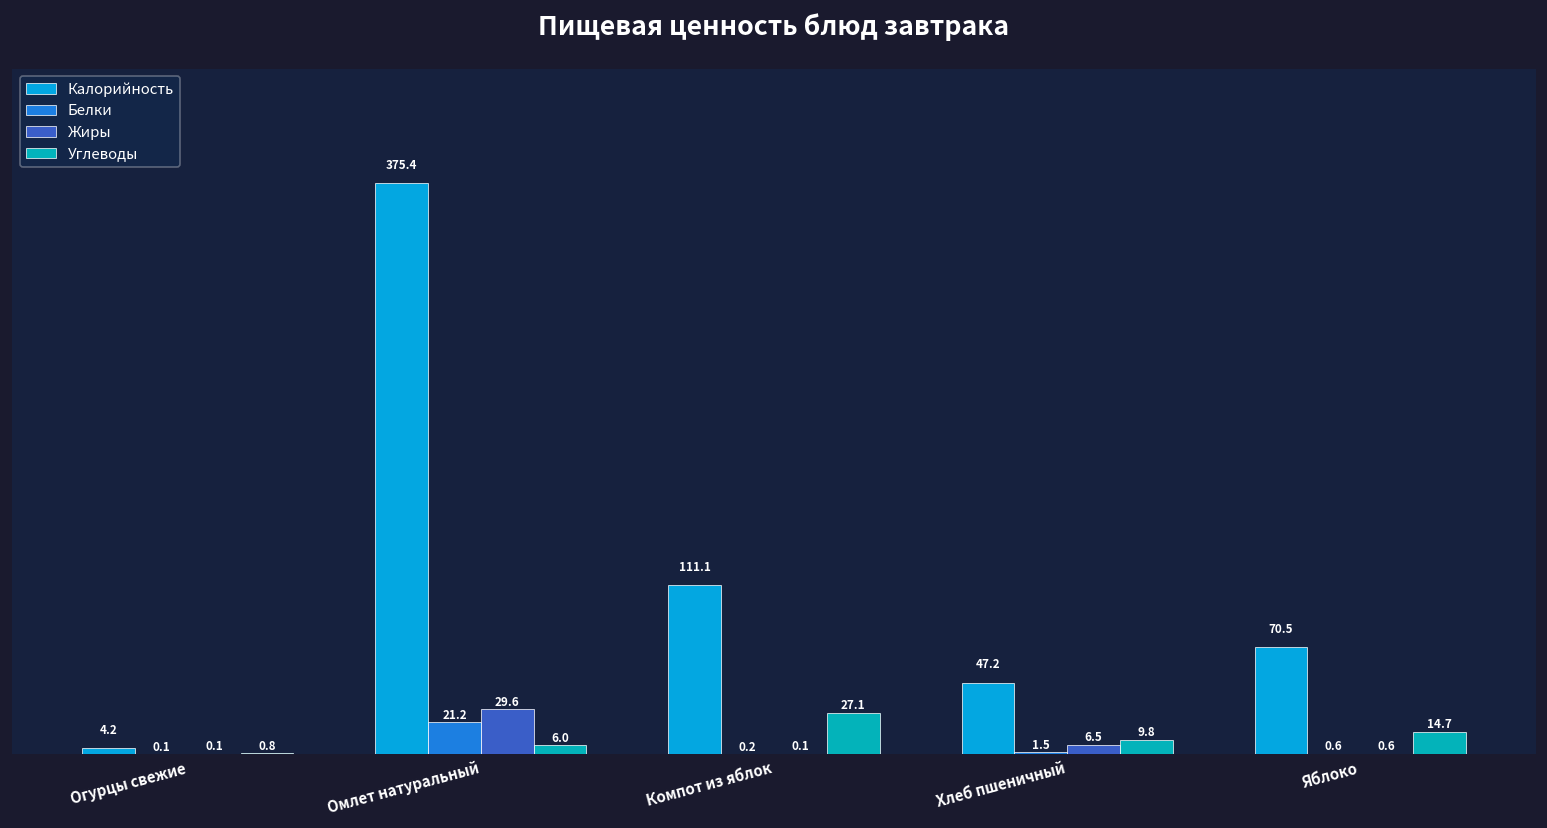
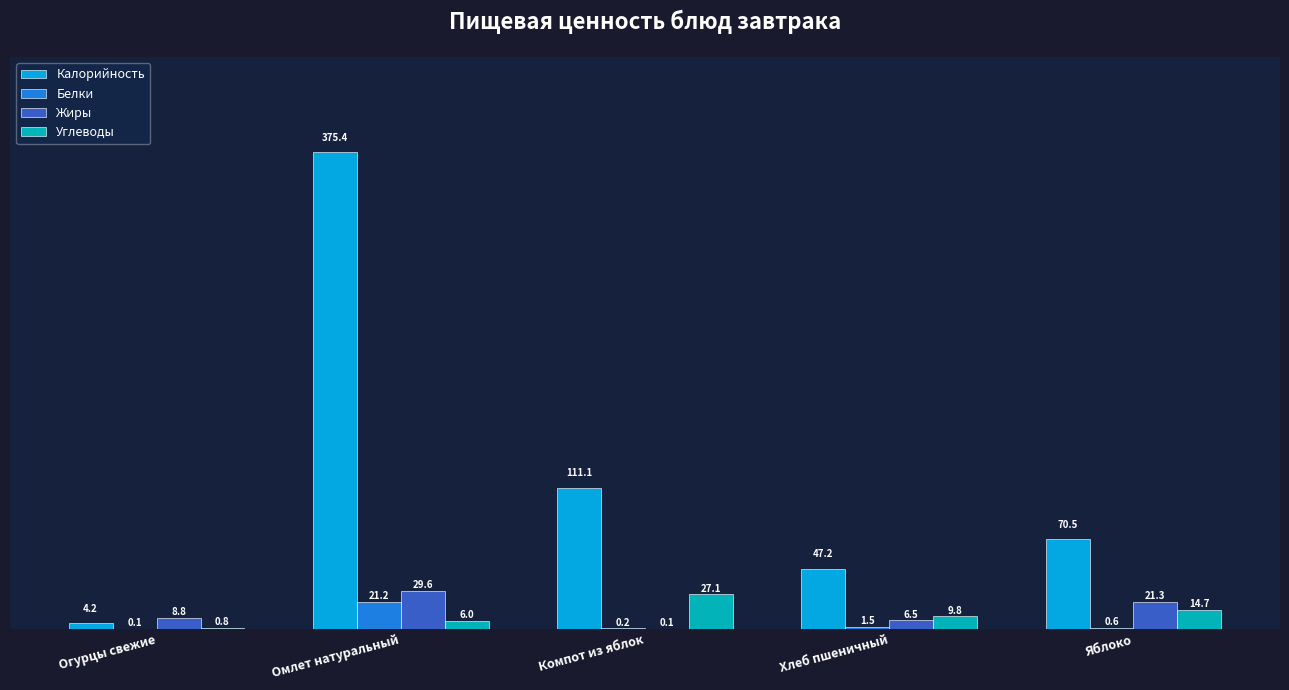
  {
    "Жиры": {
-     "Огурцы свежие": 0.1,
+     "Огурцы свежие": 8.8,
      "Омлет натуральный": 29.6,
      "Компот из яблок": 0.1,
      "Хлеб пшеничный": 6.5,
-     "Яблоко": 0.6
+     "Яблоко": 21.3
    }
  }
